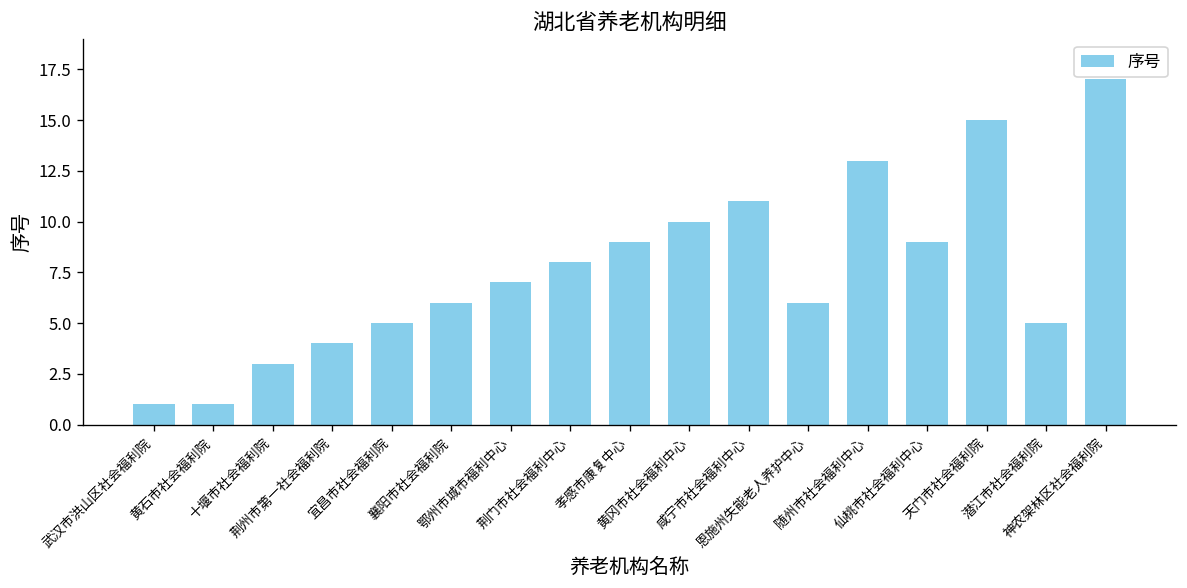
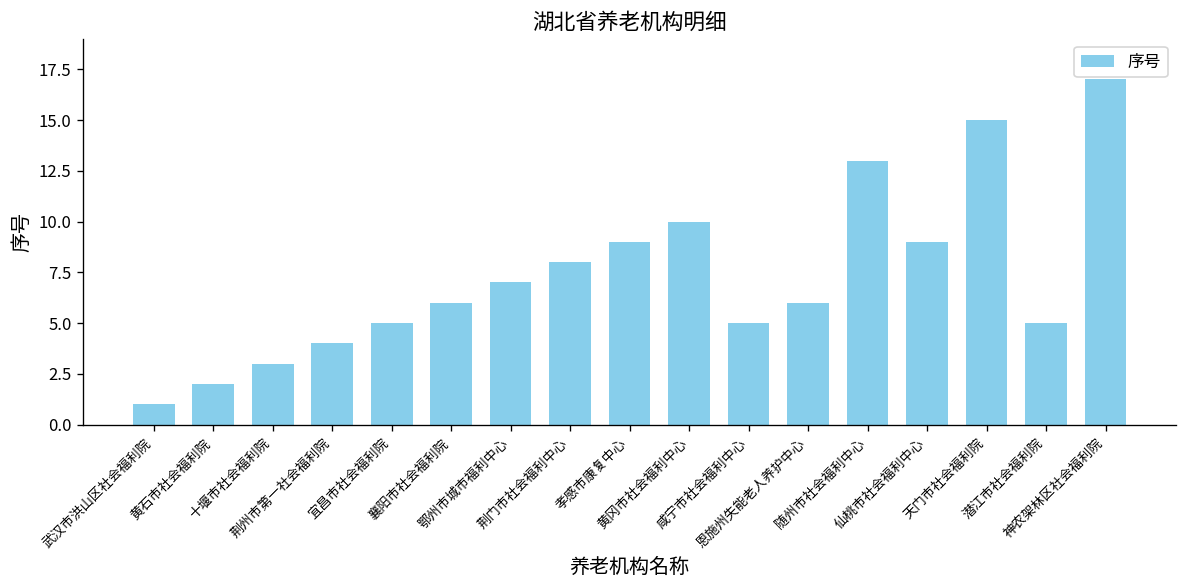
  {
    "武汉市洪山区社会福利院": 1,
-   "黄石市社会福利院": 1,
+   "黄石市社会福利院": 2,
    "十堰市社会福利院": 3,
    "荆州市第一社会福利院": 4,
    "宜昌市社会福利院": 5,
    "襄阳市社会福利院": 6,
    "鄂州市城市福利中心": 7,
    "荆门市社会福利中心": 8,
    "孝感市康复中心": 9,
    "黄冈市社会福利中心": 10,
-   "咸宁市社会福利中心": 11,
+   "咸宁市社会福利中心": 5,
    "恩施州失能老人养护中心": 6,
    "随州市社会福利中心": 13,
    "仙桃市社会福利中心": 9,
    "天门市社会福利院": 15,
    "潜江市社会福利院": 5,
    "神农架林区社会福利院": 17
  }
